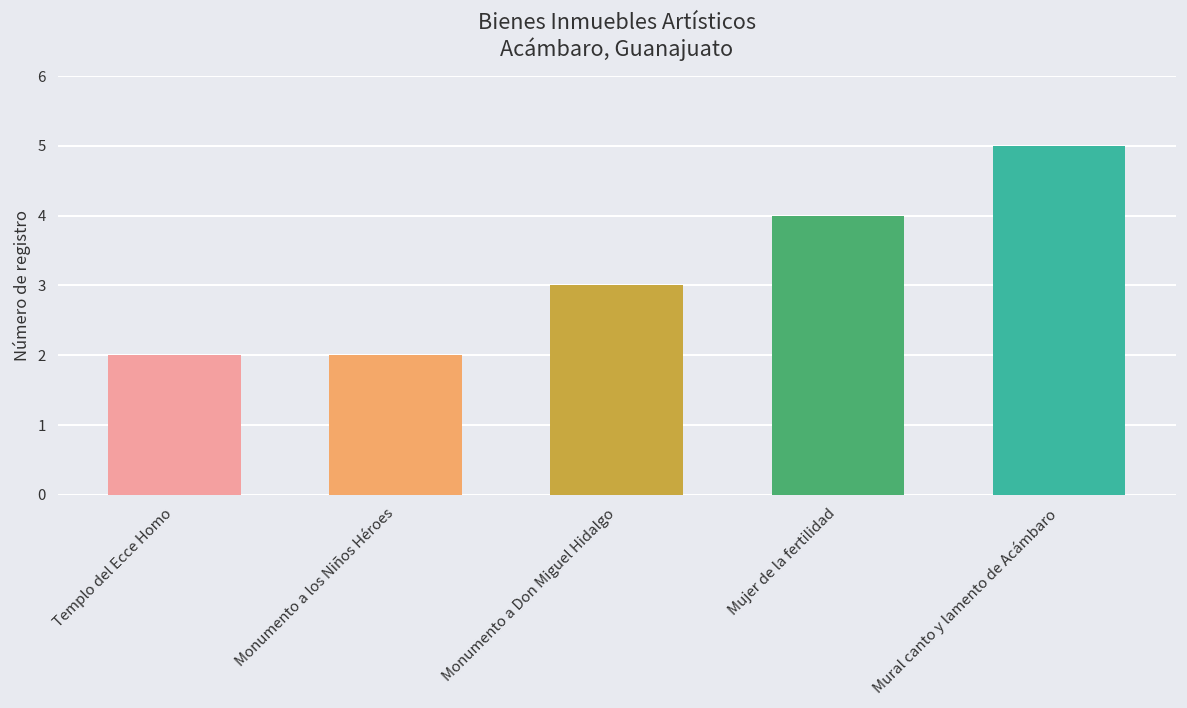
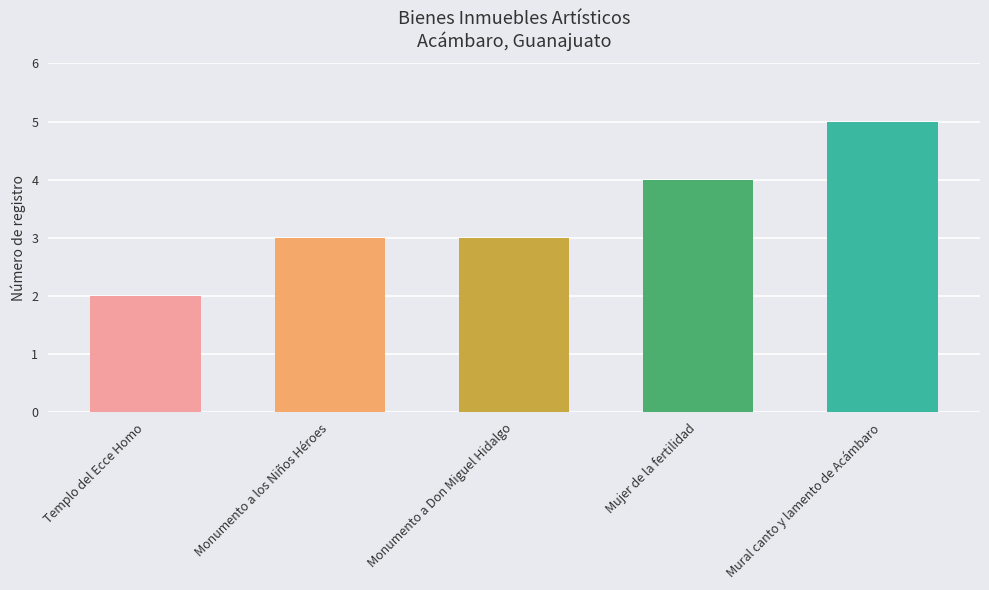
  {
    "Templo del Ecce Homo": 2,
-   "Monumento a los Niños Héroes": 2,
+   "Monumento a los Niños Héroes": 3,
    "Monumento a Don Miguel Hidalgo": 3,
    "Mujer de la fertilidad": 4,
    "Mural canto y lamento de Acámbaro": 5
  }
